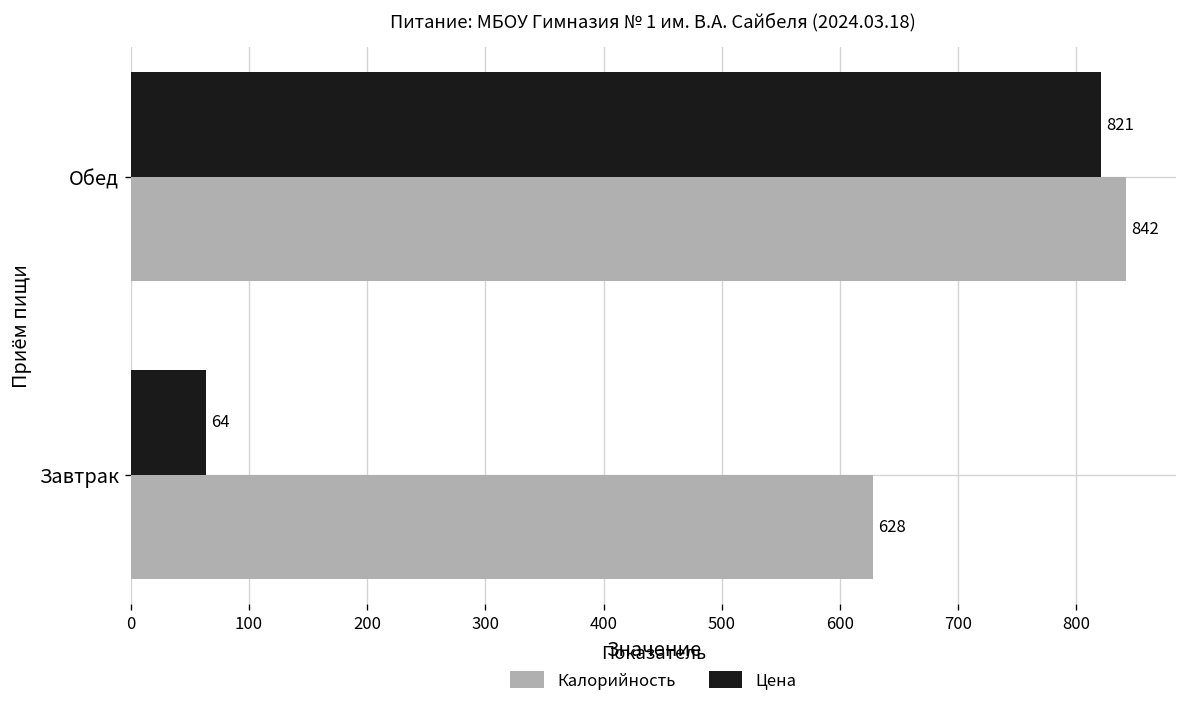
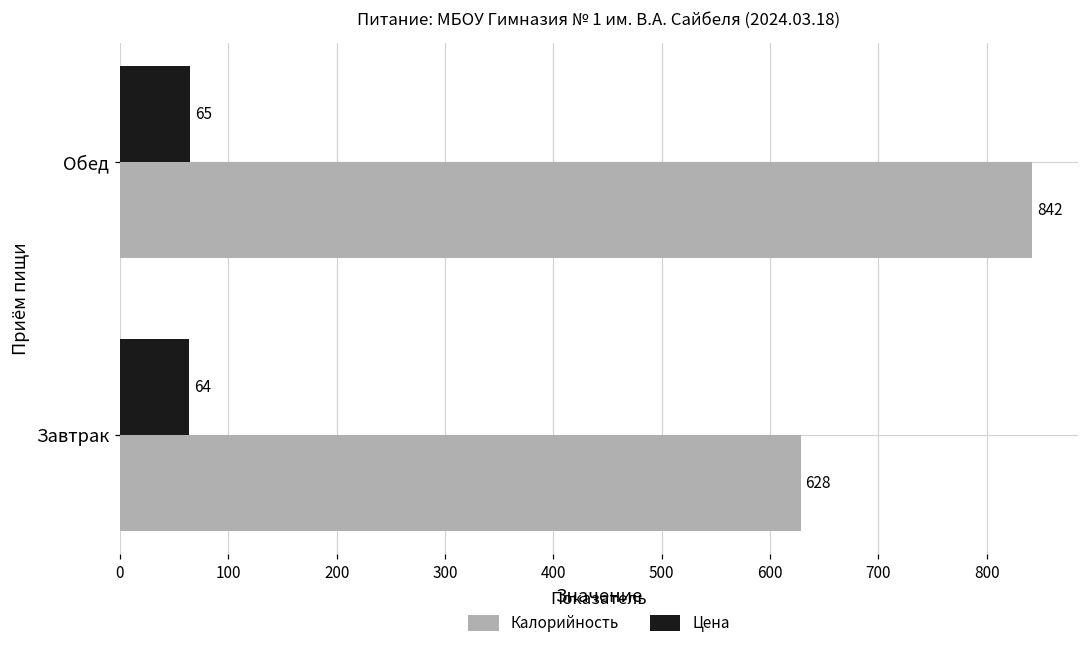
  {
    "Калорийность": {
      "Обед": 842,
      "Завтрак": 628
    },
    "Цена": {
-     "Обед": 821,
+     "Обед": 65,
      "Завтрак": 64
    }
  }
